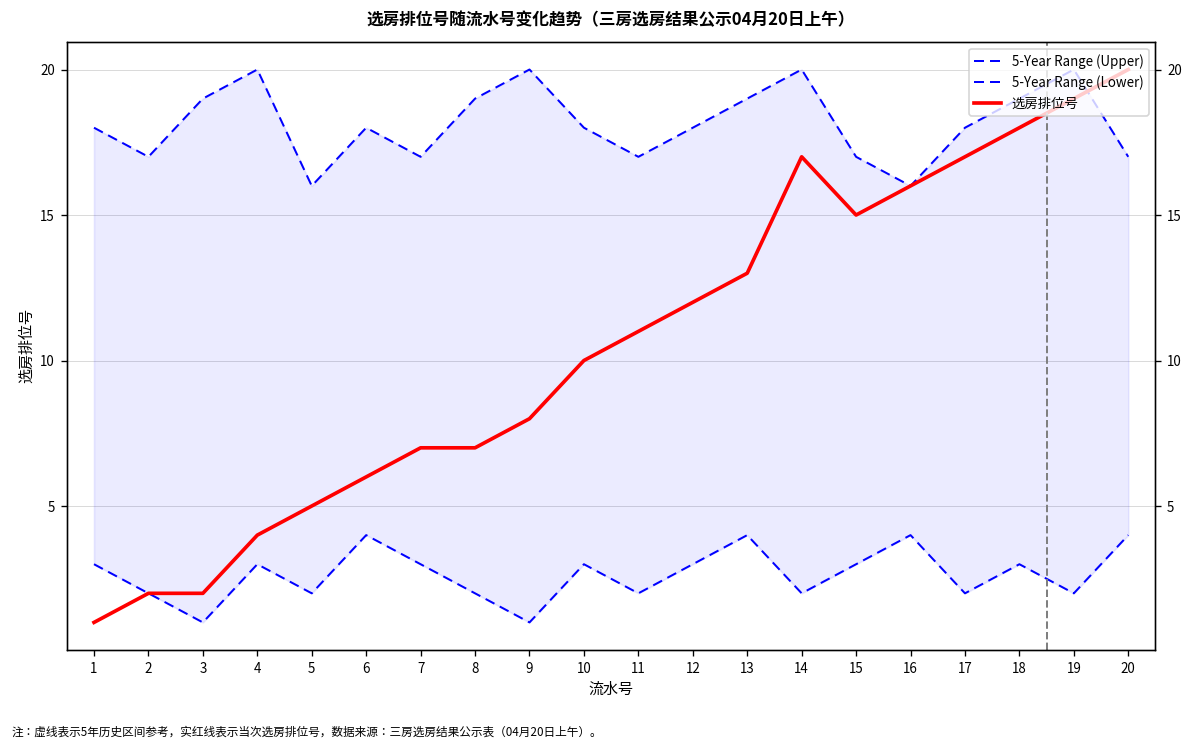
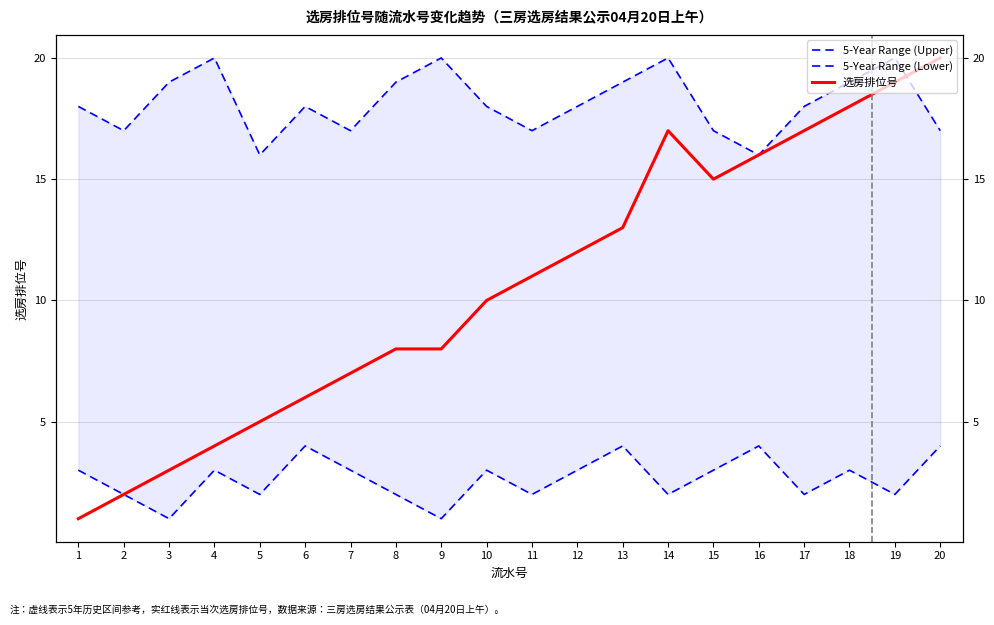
  {
    "选房排位号": {
      "1": 1,
-     "3": 2,
+     "3": 3,
      "4": 4,
      "5": 5,
      "6": 6,
      "7": 7,
-     "8": 7,
+     "8": 8,
      "9": 8,
      "10": 10,
      "11": 11,
      "12": 12,
      "13": 13,
      "14": 17,
      "15": 15,
      "17": 17,
      "18": 18
    }
  }
